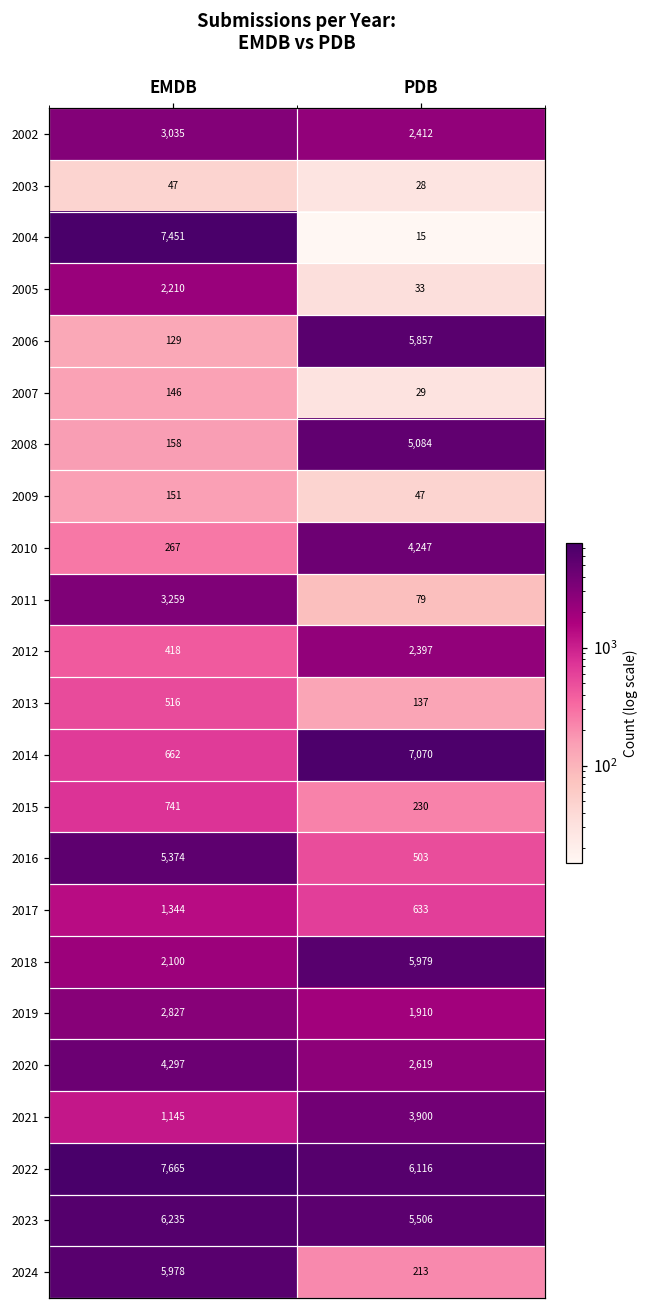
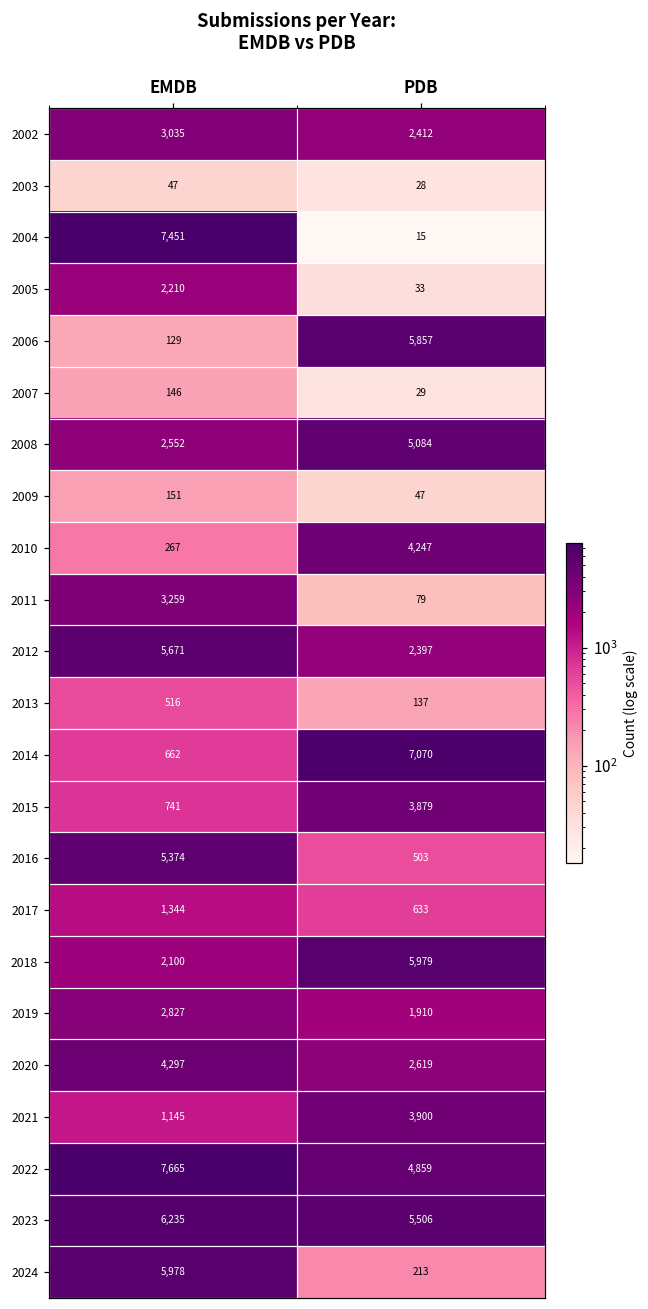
  {
    "2002": {
      "EMDB": "3,035",
      "PDB": "2,412"
    },
    "2003": {
      "EMDB": "47",
      "PDB": "28"
    },
    "2004": {
      "EMDB": "7,451",
      "PDB": "15"
    },
    "2005": {
      "EMDB": "2,210",
      "PDB": "33"
    },
    "2006": {
      "EMDB": "129",
      "PDB": "5,857"
    },
    "2007": {
      "EMDB": "146",
      "PDB": "29"
    },
    "2008": {
-     "EMDB": "158",
+     "EMDB": "2,552",
      "PDB": "5,084"
    },
    "2009": {
      "EMDB": "151",
      "PDB": "47"
    },
    "2010": {
      "EMDB": "267",
      "PDB": "4,247"
    },
    "2011": {
      "EMDB": "3,259",
      "PDB": "79"
    },
    "2012": {
-     "EMDB": "418",
+     "EMDB": "5,671",
      "PDB": "2,397"
    },
    "2013": {
      "EMDB": "516",
      "PDB": "137"
    },
    "2014": {
      "EMDB": "662",
      "PDB": "7,070"
    },
    "2015": {
      "EMDB": "741",
-     "PDB": "230"
+     "PDB": "3,879"
    },
    "2016": {
      "EMDB": "5,374",
      "PDB": "503"
    },
    "2017": {
      "EMDB": "1,344",
      "PDB": "633"
    },
    "2018": {
      "EMDB": "2,100",
      "PDB": "5,979"
    },
    "2019": {
      "EMDB": "2,827",
      "PDB": "1,910"
    },
    "2020": {
      "EMDB": "4,297",
      "PDB": "2,619"
    },
    "2021": {
      "EMDB": "1,145",
      "PDB": "3,900"
    },
    "2022": {
      "EMDB": "7,665",
-     "PDB": "6,116"
+     "PDB": "4,859"
    },
    "2023": {
      "EMDB": "6,235",
      "PDB": "5,506"
    },
    "2024": {
      "EMDB": "5,978",
      "PDB": "213"
    }
  }
